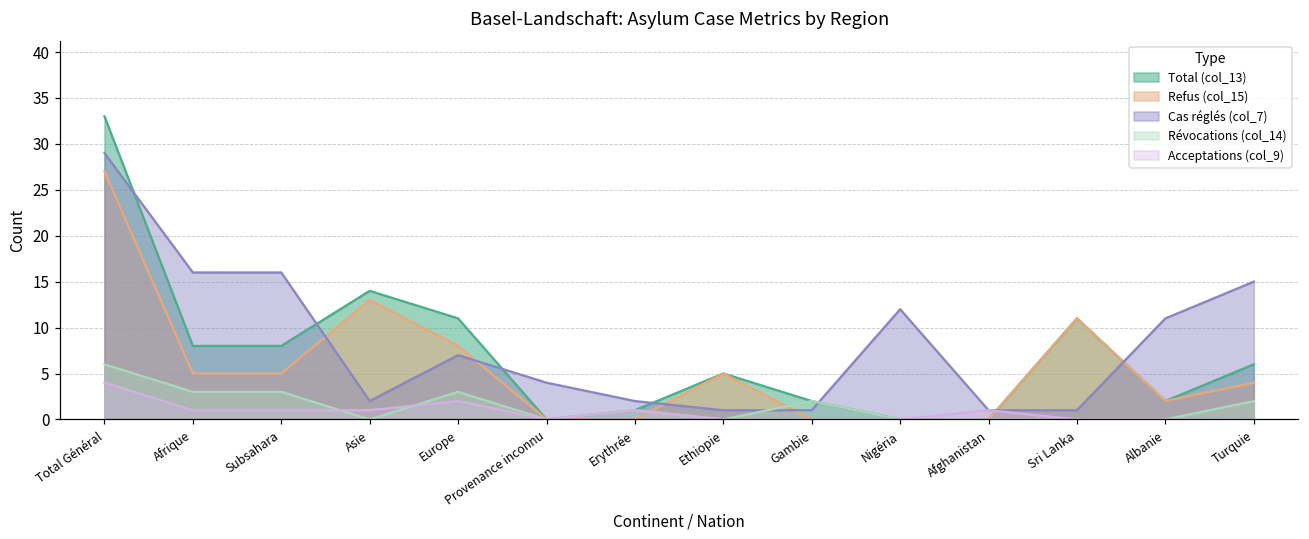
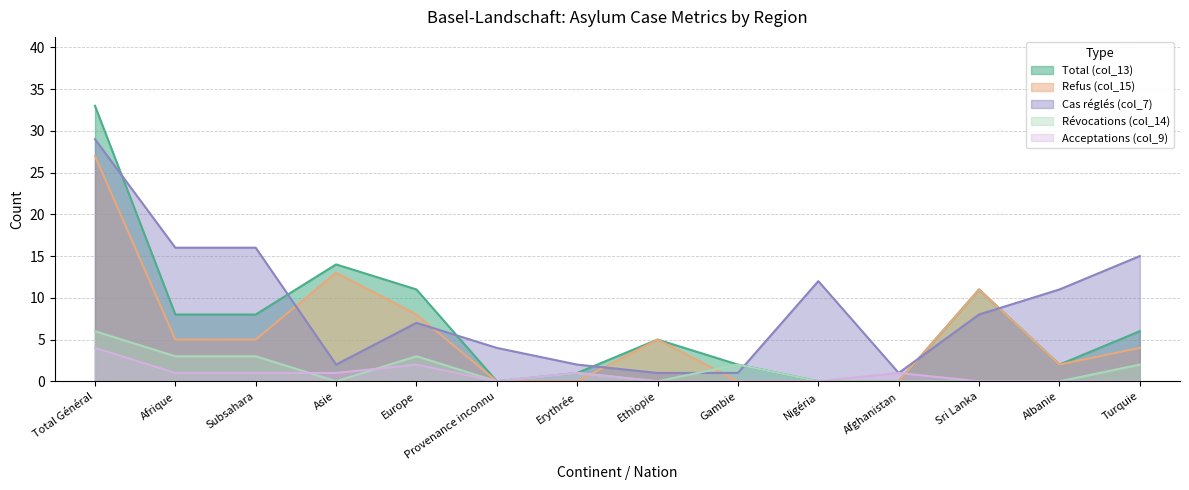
  {
    "Total (col_13)": {
      "Total Général": 33,
      "Afrique": 8,
      "Subsahara": 8,
      "Asie": 14,
      "Europe": 11,
      "Turquie": 6
    },
    "Refus (col_15)": {
      "Total Général": 27,
      "Afrique": 5,
      "Subsahara": 5,
      "Asie": 13,
      "Europe": 8,
      "Erythrée": 0,
      "Turquie": 4
    },
    "Cas réglés (col_7)": {
      "Total Général": 29,
      "Afrique": 16,
      "Subsahara": 16,
      "Asie": 2,
      "Europe": 7,
      "Provenance inconnu": 4,
      "Erythrée": 2,
      "Ethiopie": 1,
      "Gambie": 1,
      "Nigéria": 12,
-     "Sri Lanka": 1,
+     "Sri Lanka": 8,
      "Albanie": 11,
      "Turquie": 15
    }
  }
